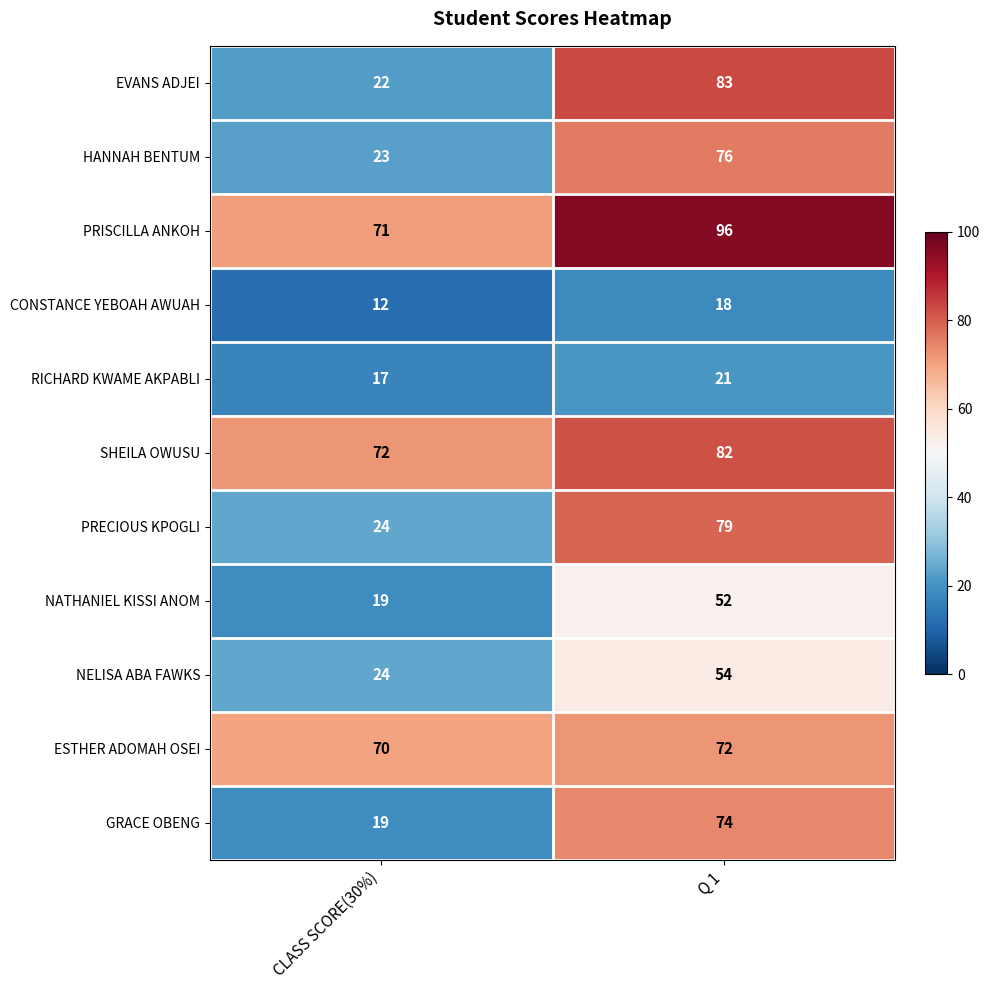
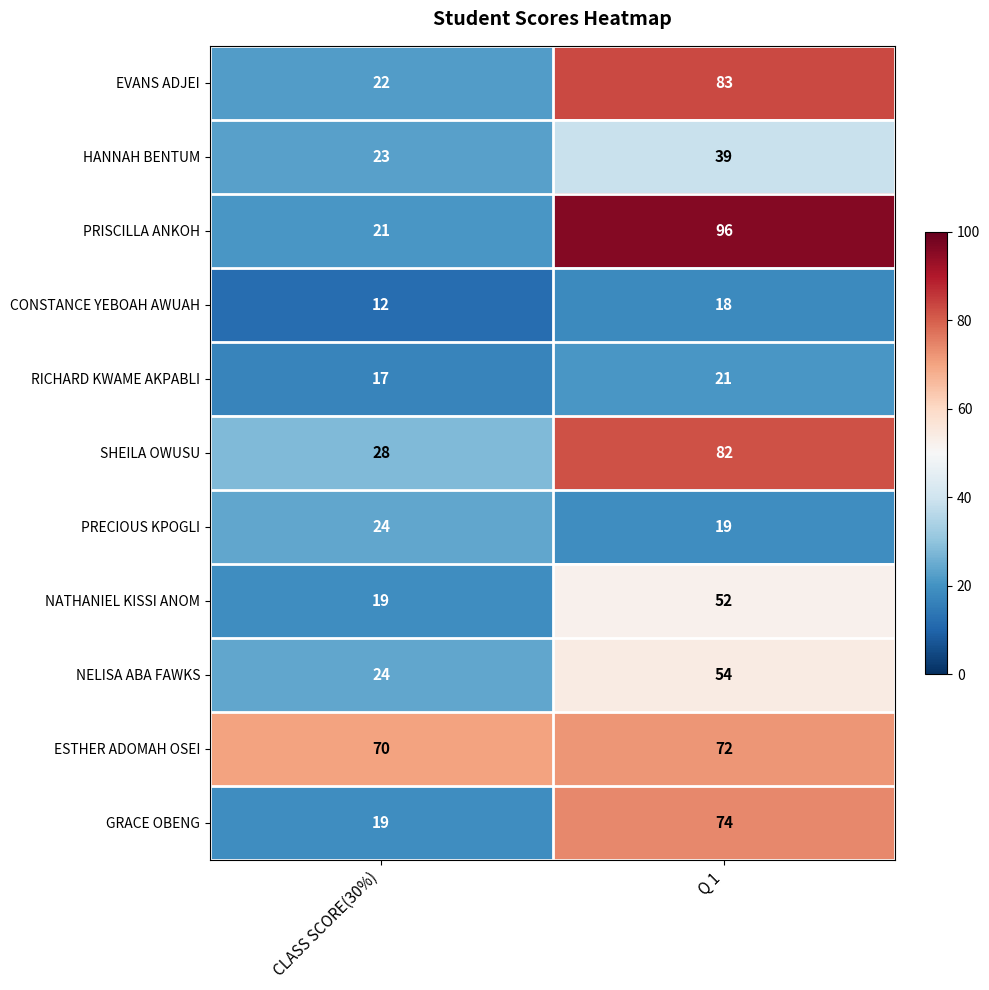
  {
    "EVANS ADJEI": {
      "CLASS SCORE(30%)": 22,
      "Q 1": 83
    },
    "HANNAH BENTUM": {
      "CLASS SCORE(30%)": 23,
-     "Q 1": 76
+     "Q 1": 39
    },
    "PRISCILLA ANKOH": {
-     "CLASS SCORE(30%)": 71,
+     "CLASS SCORE(30%)": 21,
      "Q 1": 96
    },
    "CONSTANCE YEBOAH AWUAH": {
      "CLASS SCORE(30%)": 12,
      "Q 1": 18
    },
    "RICHARD KWAME AKPABLI": {
      "CLASS SCORE(30%)": 17,
      "Q 1": 21
    },
    "SHEILA OWUSU": {
-     "CLASS SCORE(30%)": 72,
+     "CLASS SCORE(30%)": 28,
      "Q 1": 82
    },
    "PRECIOUS KPOGLI": {
      "CLASS SCORE(30%)": 24,
-     "Q 1": 79
+     "Q 1": 19
    },
    "NATHANIEL KISSI ANOM": {
      "CLASS SCORE(30%)": 19,
      "Q 1": 52
    },
    "NELISA ABA FAWKS": {
      "CLASS SCORE(30%)": 24,
      "Q 1": 54
    },
    "ESTHER ADOMAH OSEI": {
      "CLASS SCORE(30%)": 70,
      "Q 1": 72
    },
    "GRACE OBENG": {
      "CLASS SCORE(30%)": 19,
      "Q 1": 74
    }
  }
